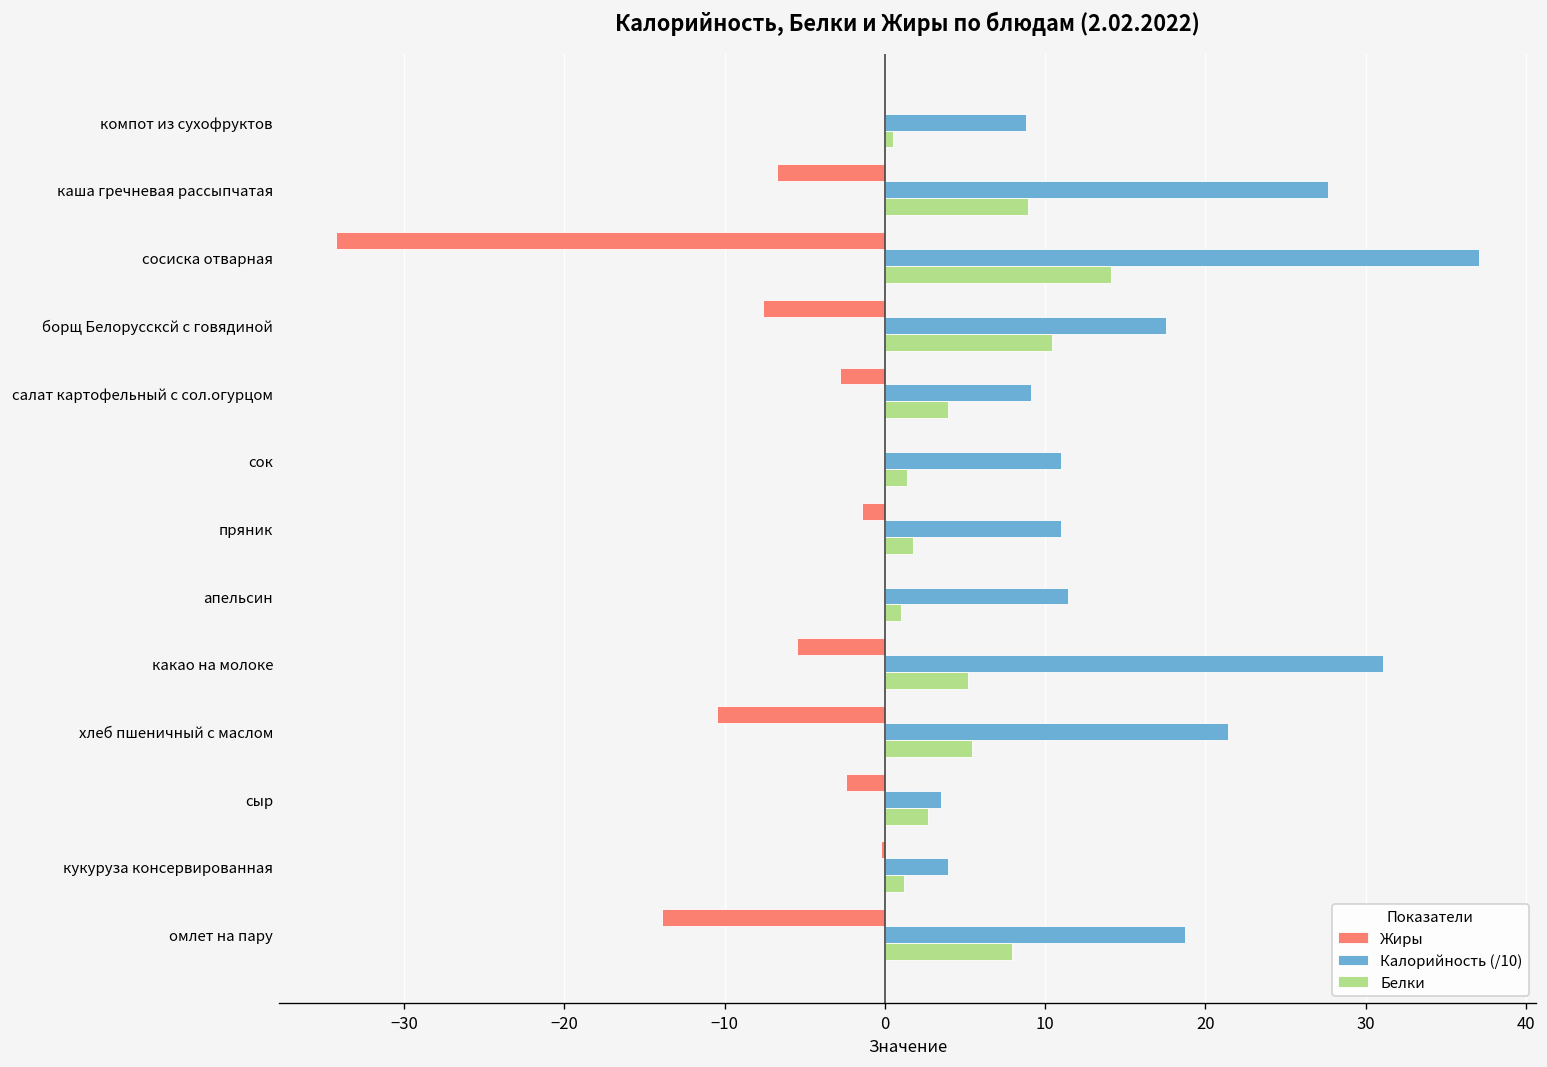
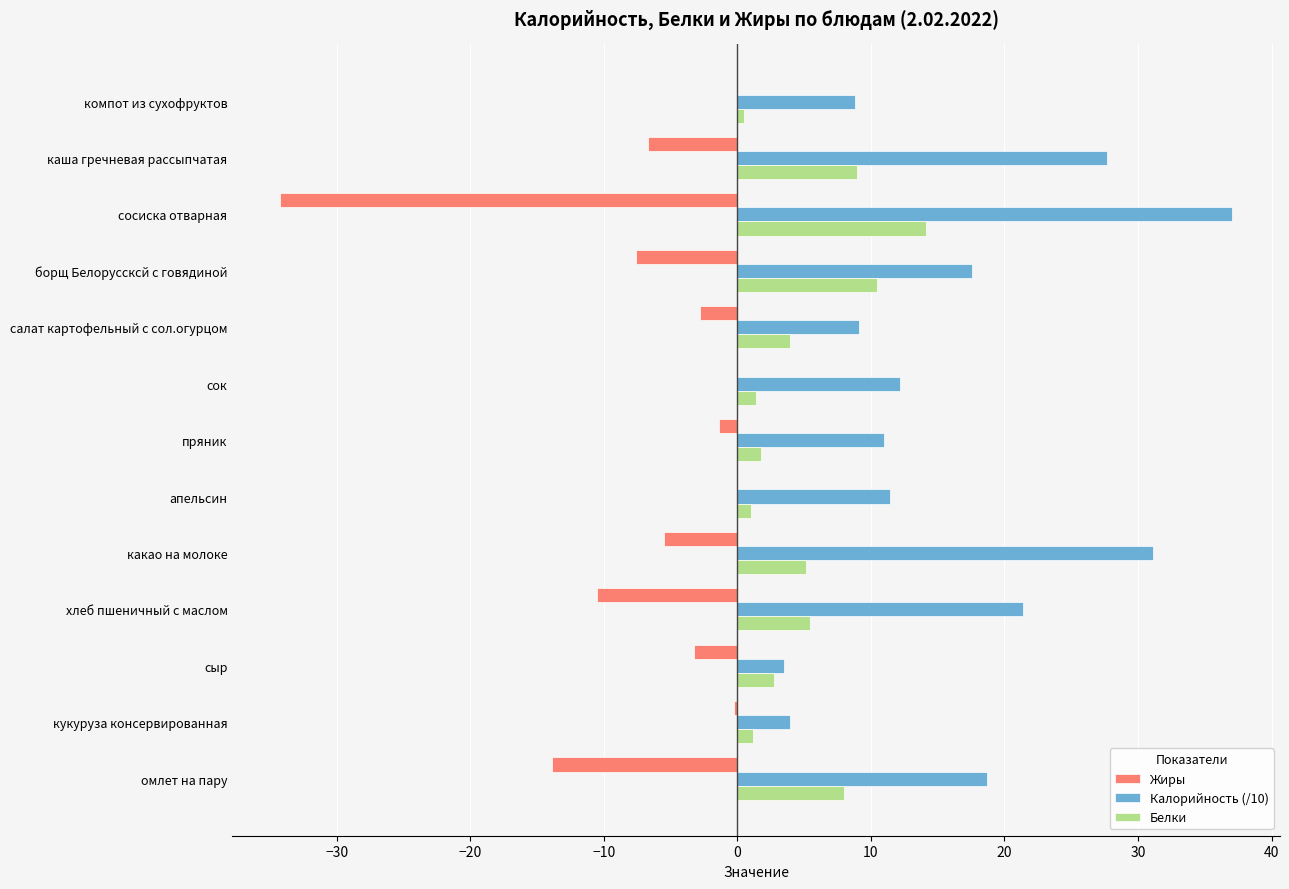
  {
    "Жиры": {
      "компот из сухофруктов": 0.0,
      "каша гречневая рассыпчатая": -6.7,
      "сосиска отварная": -34.3,
      "борщ Белоруссксй с говядиной": -7.6,
      "салат картофельный с сол.огурцом": -2.8,
      "сок": 0.0,
      "пряник": -1.4,
      "апельсин": 0.0,
      "какао на молоке": -5.5,
      "хлеб пшеничный с маслом": -10.5,
-     "сыр": -2.4,
+     "сыр": -3.3,
      "кукуруза консервированная": -0.3,
      "омлет на пару": -13.9
    },
    "Калорийность (/10)": {
      "компот из сухофруктов": 8.8,
      "каша гречневая рассыпчатая": 27.7,
      "сосиска отварная": 37.1,
      "борщ Белоруссксй с говядиной": 17.6,
      "салат картофельный с сол.огурцом": 9.1,
-     "сок": 11.0,
+     "сок": 12.2,
      "пряник": 11.0,
      "апельсин": 11.4,
      "какао на молоке": 31.1,
      "хлеб пшеничный с маслом": 21.4,
      "сыр": 3.5,
      "кукуруза консервированная": 4.0,
      "омлет на пару": 18.7
    },
    "Белки": {
      "компот из сухофруктов": 0.5,
      "каша гречневая рассыпчатая": 9.0,
      "сосиска отварная": 14.1,
      "борщ Белоруссксй с говядиной": 10.5,
      "салат картофельный с сол.огурцом": 3.9,
      "сок": 1.4,
      "пряник": 1.8,
      "апельсин": 1.0,
      "какао на молоке": 5.2,
      "хлеб пшеничный с маслом": 5.4,
      "сыр": 2.7,
      "кукуруза консервированная": 1.2,
      "омлет на пару": 8.0
    }
  }
